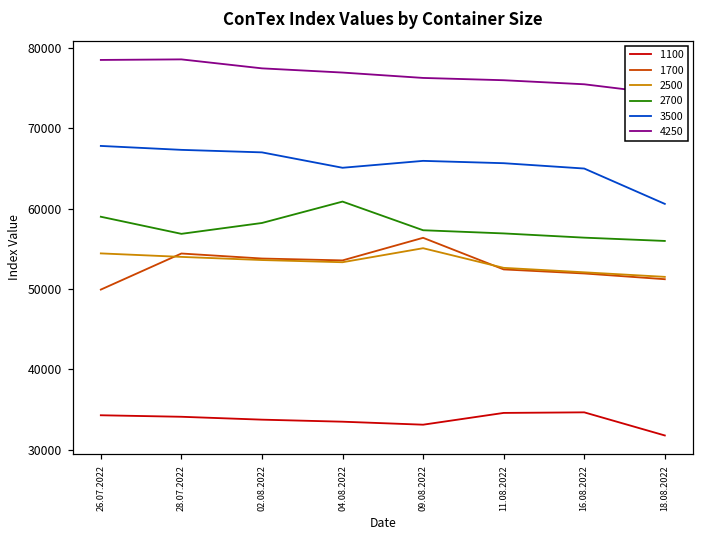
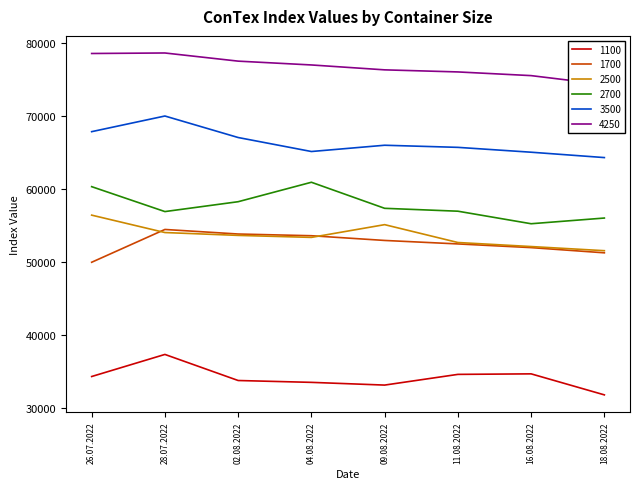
  {
    "1100": {
      "26.07.2022": 34000,
-     "28.07.2022": 34000,
+     "28.07.2022": 37000,
      "02.08.2022": 34000,
      "04.08.2022": 33000,
      "09.08.2022": 33000,
      "11.08.2022": 35000,
      "16.08.2022": 35000,
      "18.08.2022": 32000
    },
    "1700": {
      "26.07.2022": 50000,
      "28.07.2022": 54000,
-     "09.08.2022": 56000
+     "09.08.2022": 53000
    },
    "2500": {
-     "26.07.2022": 54000,
+     "26.07.2022": 56000,
      "28.07.2022": 54000,
      "09.08.2022": 55000
    },
    "2700": {
-     "26.07.2022": 59000,
+     "26.07.2022": 60000,
      "28.07.2022": 57000,
      "02.08.2022": 58000,
      "04.08.2022": 61000,
      "09.08.2022": 57000,
      "11.08.2022": 57000,
-     "16.08.2022": 56000,
+     "16.08.2022": 55000,
      "18.08.2022": 56000
    },
    "3500": {
      "26.07.2022": 68000,
-     "28.07.2022": 67000,
+     "28.07.2022": 70000,
      "02.08.2022": 67000,
      "04.08.2022": 65000,
      "09.08.2022": 66000,
      "11.08.2022": 66000,
      "16.08.2022": 65000,
-     "18.08.2022": 61000
+     "18.08.2022": 64000
    },
    "4250": {
      "26.07.2022": 79000,
      "28.07.2022": 79000,
      "02.08.2022": 77000,
      "04.08.2022": 77000,
      "09.08.2022": 76000,
      "11.08.2022": 76000,
      "16.08.2022": 76000
    }
  }
